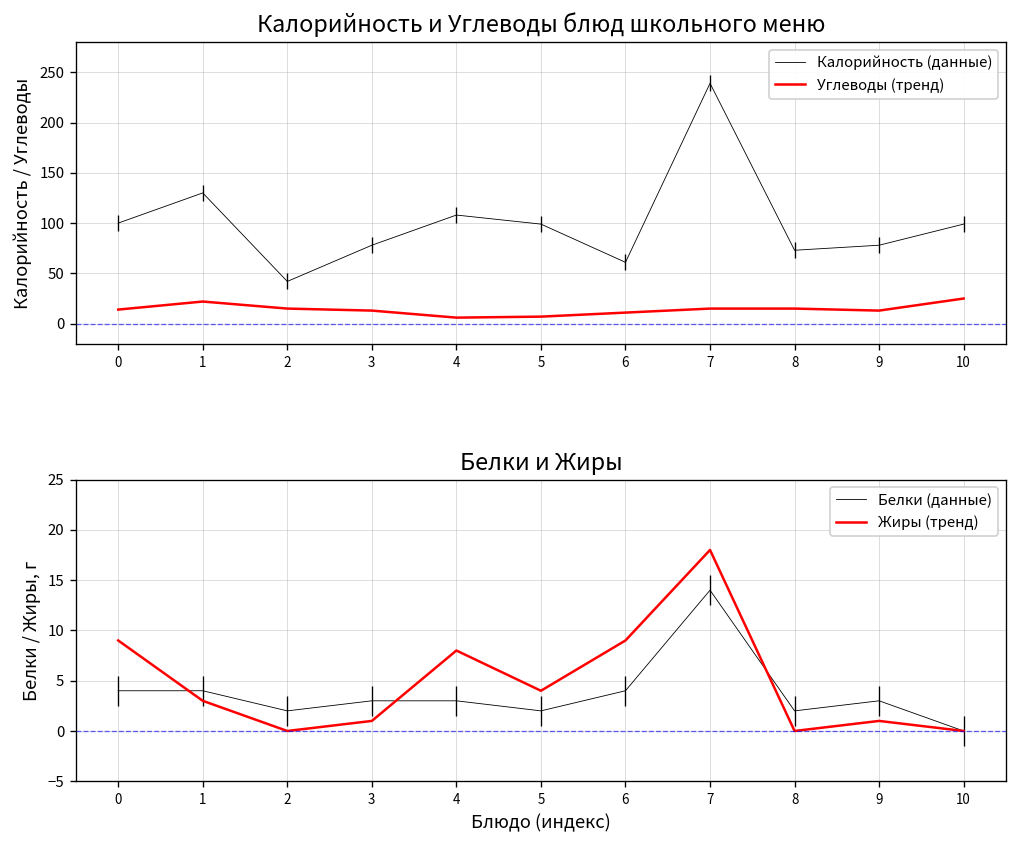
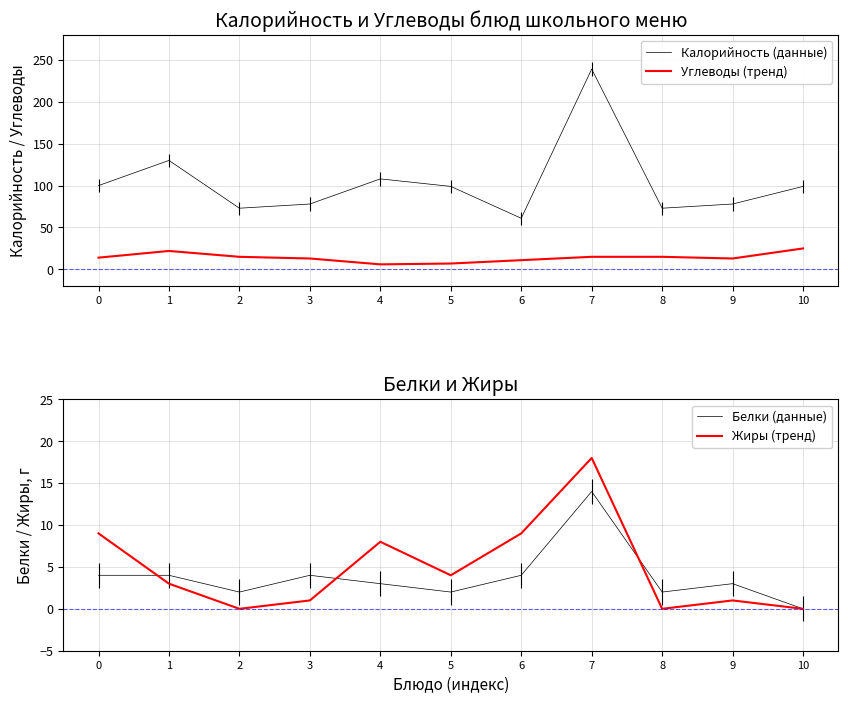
  {
    "Калорийность и Углеводы блюд школьного меню": {
      "Калорийность (данные)": {
        "0": 100,
        "1": 130,
-       "2": 40,
+       "2": 70,
        "3": 80,
        "4": 110,
        "5": 100,
        "6": 60,
        "7": 240,
        "8": 70,
        "9": 80,
        "10": 100
      },
      "Углеводы (тренд)": {
        "0": 10,
        "1": 20,
        "2": 20,
        "3": 10,
        "4": 10,
        "5": 10,
        "6": 10,
        "7": 20,
        "8": 20,
        "9": 10,
        "10": 30
      }
    },
    "Белки и Жиры": {
      "Белки (данные)": {
        "0": 4,
        "1": 4,
        "2": 2,
-       "3": 3,
+       "3": 4,
        "4": 3,
        "5": 2,
        "6": 4,
        "7": 14,
        "8": 2,
        "9": 3
      },
      "Жиры (тренд)": {
        "0": 9,
        "1": 3,
        "2": 0,
        "3": 1,
        "4": 8,
        "5": 4,
        "6": 9,
        "7": 18,
        "8": 0,
        "9": 1
      }
    }
  }
